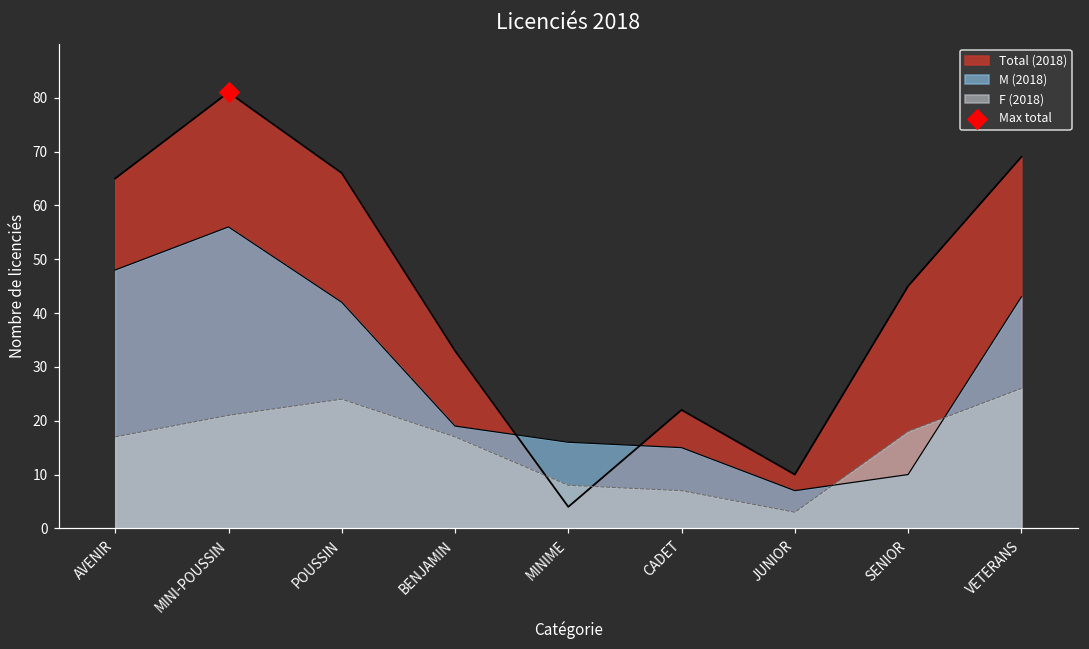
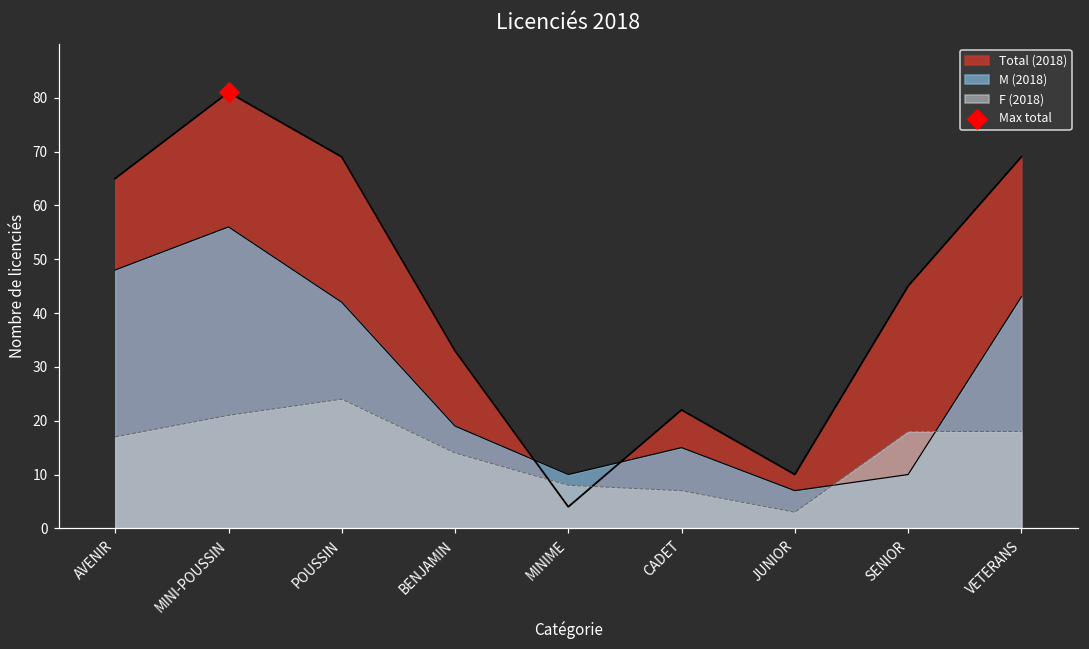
  {
    "Total (2018)": {
      "AVENIR": 65,
-     "POUSSIN": 66,
+     "POUSSIN": 69,
      "BENJAMIN": 33,
      "MINIME": 4,
      "CADET": 22,
      "JUNIOR": 10,
      "SENIOR": 45,
      "VETERANS": 69
    },
    "M (2018)": {
      "AVENIR": 48,
      "MINI-POUSSIN": 56,
      "POUSSIN": 42,
      "BENJAMIN": 19,
-     "MINIME": 16,
+     "MINIME": 10,
      "CADET": 15,
      "JUNIOR": 7,
      "SENIOR": 10,
      "VETERANS": 43
    },
    "F (2018)": {
      "AVENIR": 17,
      "MINI-POUSSIN": 21,
      "POUSSIN": 24,
-     "BENJAMIN": 17,
+     "BENJAMIN": 14,
      "MINIME": 8,
      "CADET": 7,
      "JUNIOR": 3,
      "SENIOR": 18,
-     "VETERANS": 26
+     "VETERANS": 18
    }
  }
